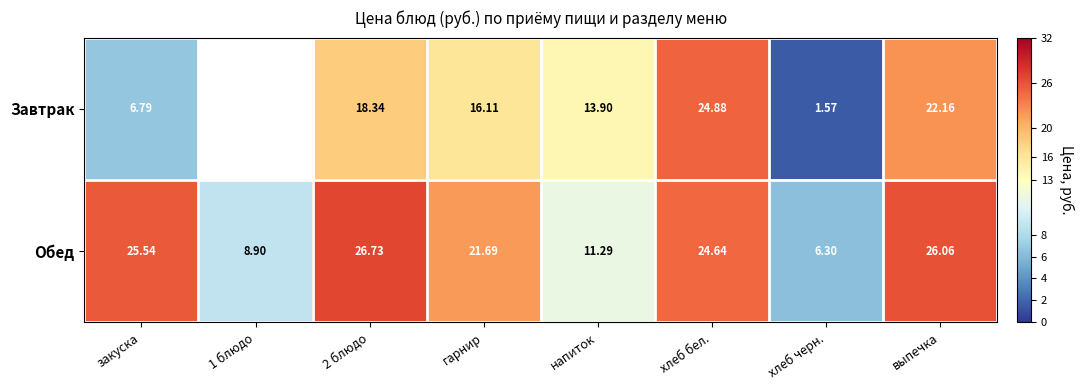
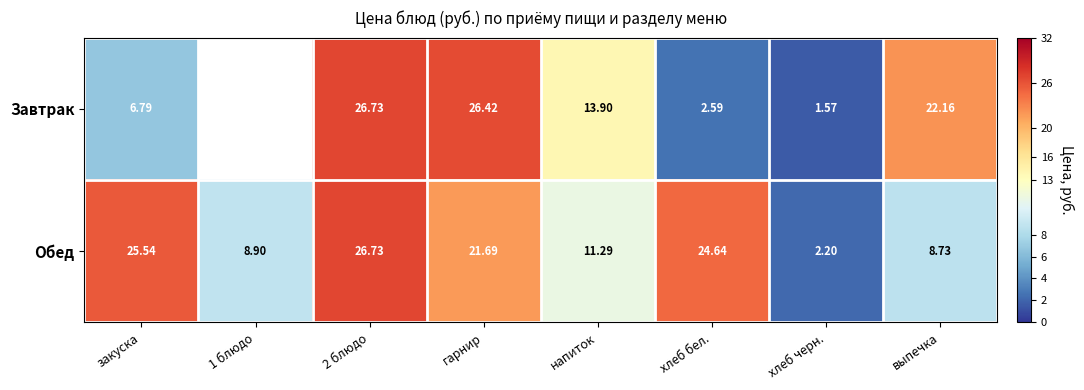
  {
    "Завтрак": {
      "закуска": 6.79,
-     "2 блюдо": 18.34,
-     "гарнир": 16.11,
+     "2 блюдо": 26.73,
+     "гарнир": 26.42,
      "напиток": 13.90,
-     "хлеб бел.": 24.88,
+     "хлеб бел.": 2.59,
      "хлеб черн.": 1.57,
      "выпечка": 22.16
    },
    "Обед": {
      "закуска": 25.54,
      "1 блюдо": 8.90,
      "2 блюдо": 26.73,
      "гарнир": 21.69,
      "напиток": 11.29,
      "хлеб бел.": 24.64,
-     "хлеб черн.": 6.30,
-     "выпечка": 26.06
+     "хлеб черн.": 2.20,
+     "выпечка": 8.73
    }
  }
